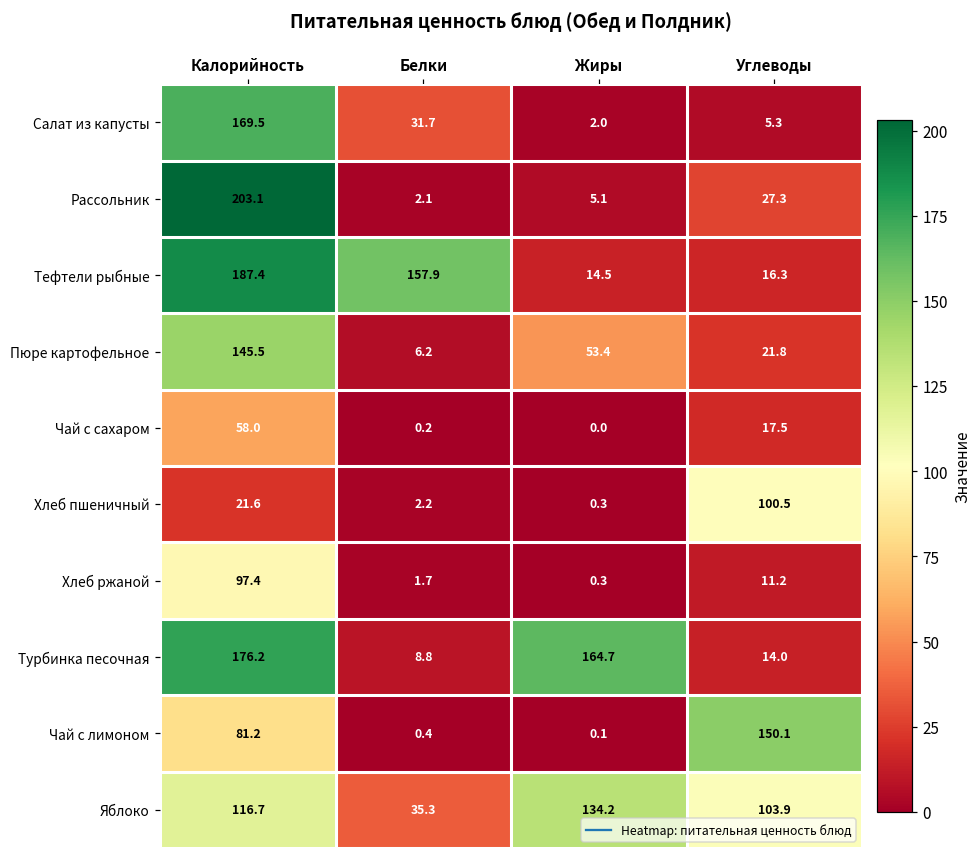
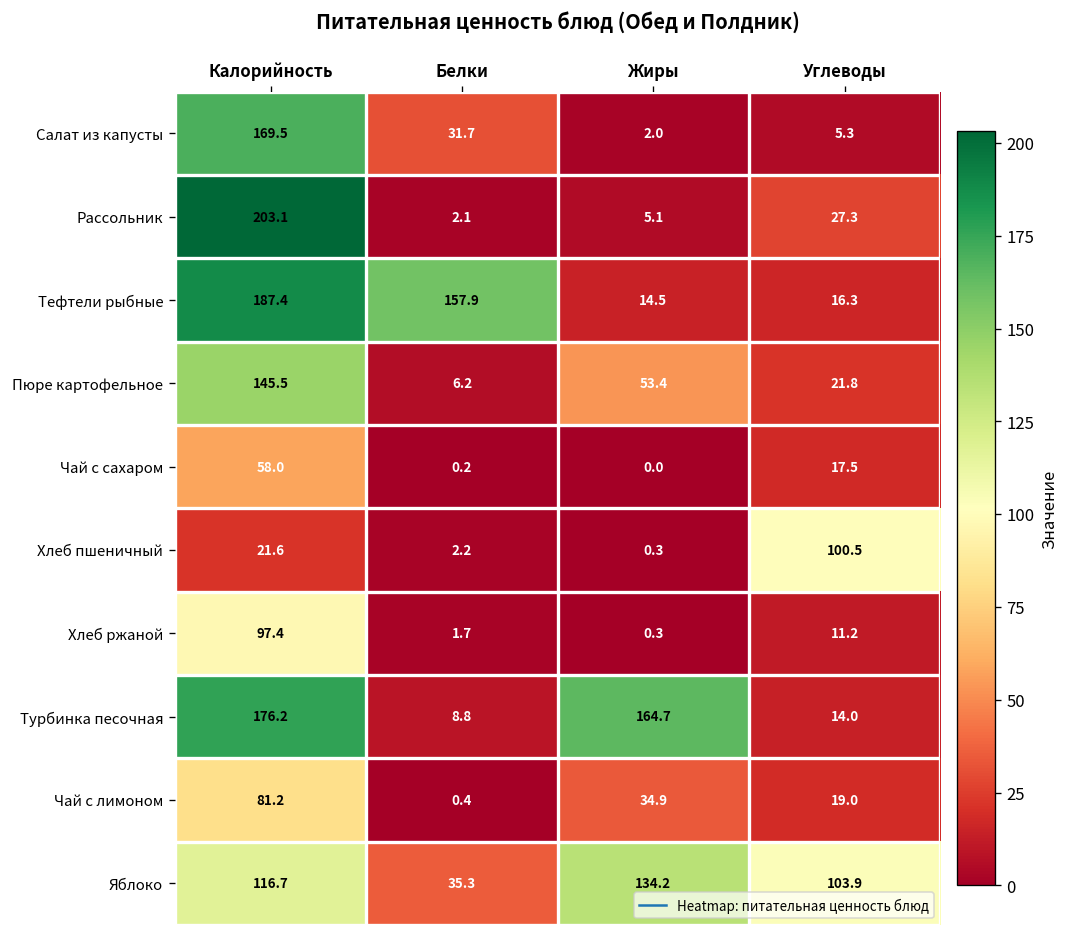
  {
    "Салат из капусты": {
      "Калорийность": 169.5,
      "Белки": 31.7,
      "Жиры": 2.0,
      "Углеводы": 5.3
    },
    "Рассольник": {
      "Калорийность": 203.1,
      "Белки": 2.1,
      "Жиры": 5.1,
      "Углеводы": 27.3
    },
    "Тефтели рыбные": {
      "Калорийность": 187.4,
      "Белки": 157.9,
      "Жиры": 14.5,
      "Углеводы": 16.3
    },
    "Пюре картофельное": {
      "Калорийность": 145.5,
      "Белки": 6.2,
      "Жиры": 53.4,
      "Углеводы": 21.8
    },
    "Чай с сахаром": {
      "Калорийность": 58.0,
      "Белки": 0.2,
      "Жиры": 0.0,
      "Углеводы": 17.5
    },
    "Хлеб пшеничный": {
      "Калорийность": 21.6,
      "Белки": 2.2,
      "Жиры": 0.3,
      "Углеводы": 100.5
    },
    "Хлеб ржаной": {
      "Калорийность": 97.4,
      "Белки": 1.7,
      "Жиры": 0.3,
      "Углеводы": 11.2
    },
    "Турбинка песочная": {
      "Калорийность": 176.2,
      "Белки": 8.8,
      "Жиры": 164.7,
      "Углеводы": 14.0
    },
    "Чай с лимоном": {
      "Калорийность": 81.2,
      "Белки": 0.4,
-     "Жиры": 0.1,
-     "Углеводы": 150.1
+     "Жиры": 34.9,
+     "Углеводы": 19.0
    },
    "Яблоко": {
      "Калорийность": 116.7,
      "Белки": 35.3,
      "Жиры": 134.2,
      "Углеводы": 103.9
    }
  }
